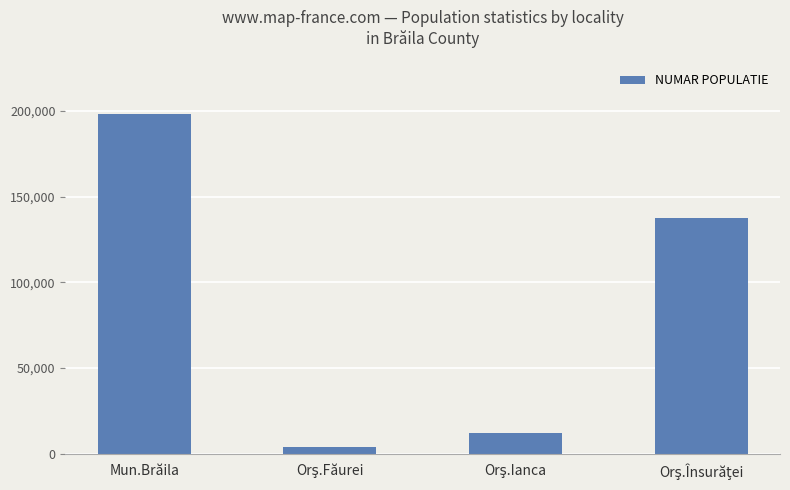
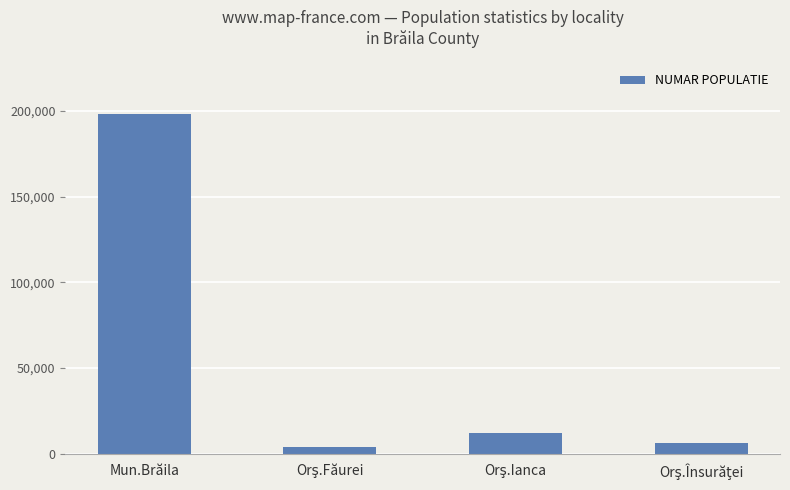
  {
    "Mun.Brăila": "198,000",
    "Orş.Făurei": "4,000",
    "Orş.Ianca": "12,000",
-   "Orş.Însurăţei": "137,000"
+   "Orş.Însurăţei": "6,000"
  }
